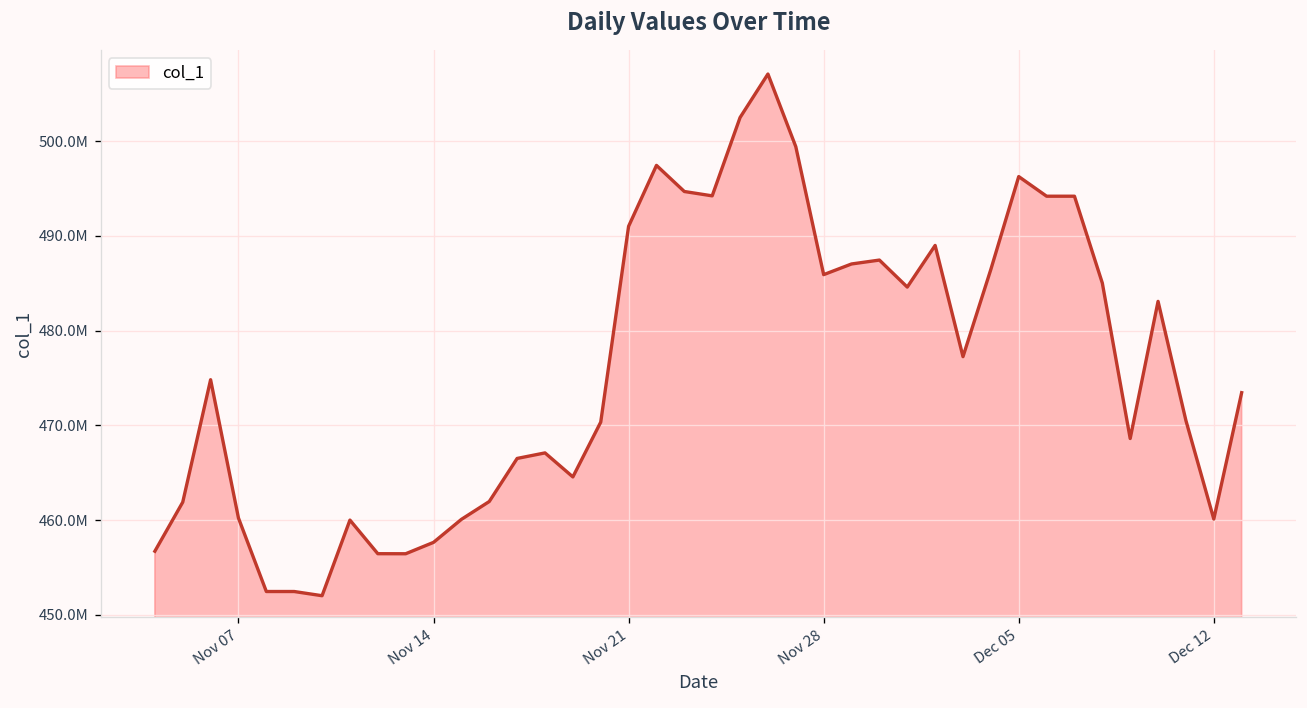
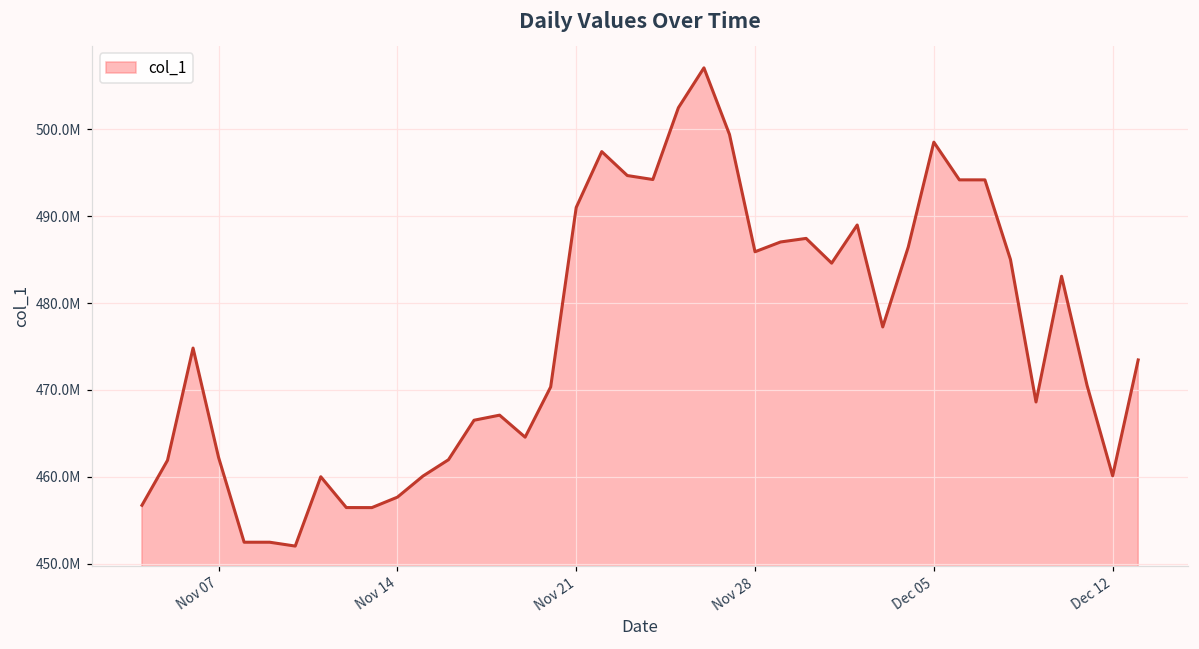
  {
-   "Nov 07": 460000000,
+   "Nov 07": 462000000,
    "Nov 14": 458000000,
    "Nov 21": 491000000,
    "Nov 28": 486000000,
-   "Dec 05": 496000000,
+   "Dec 05": 499000000,
    "Dec 12": 460000000
  }
